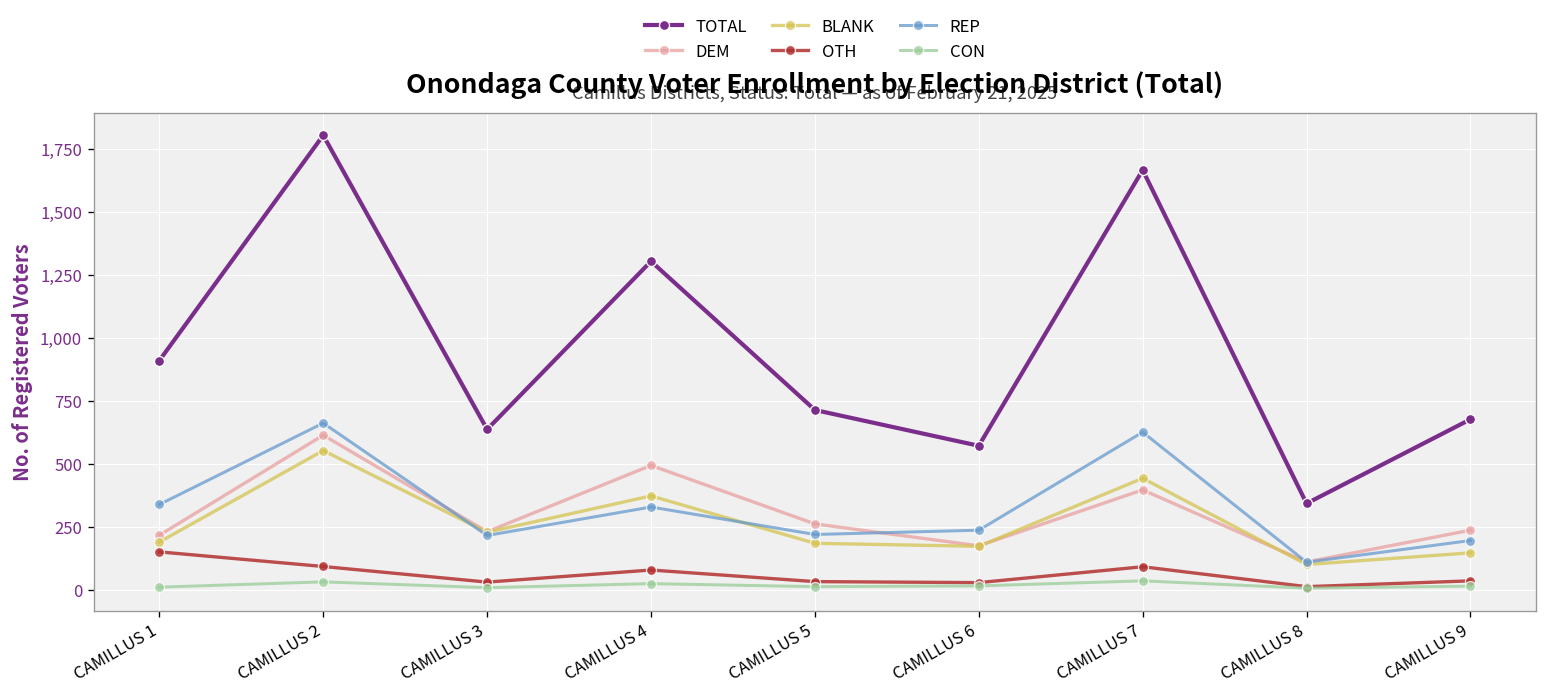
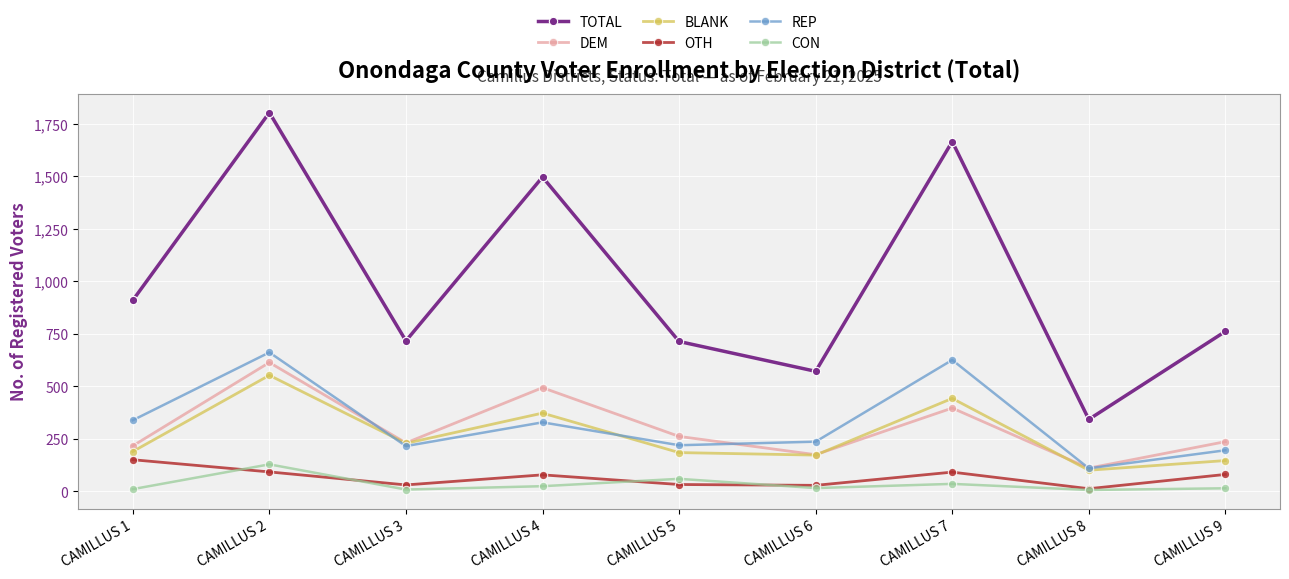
  {
    "TOTAL": {
      "CAMILLUS 1": "910",
      "CAMILLUS 2": "1,800",
-     "CAMILLUS 3": "640",
-     "CAMILLUS 4": "1,300",
+     "CAMILLUS 3": "720",
+     "CAMILLUS 4": "1,500",
      "CAMILLUS 5": "710",
      "CAMILLUS 6": "570",
      "CAMILLUS 7": "1,670",
      "CAMILLUS 8": "340",
-     "CAMILLUS 9": "680"
+     "CAMILLUS 9": "760"
    },
    "DEM": {
      "CAMILLUS 1": "220",
      "CAMILLUS 2": "610",
      "CAMILLUS 4": "490",
      "CAMILLUS 5": "260",
      "CAMILLUS 7": "400",
      "CAMILLUS 9": "240"
    },
    "BLANK": {
      "CAMILLUS 1": "190",
      "CAMILLUS 2": "550",
      "CAMILLUS 4": "370",
      "CAMILLUS 5": "190",
      "CAMILLUS 7": "440",
      "CAMILLUS 9": "150"
    },
    "OTH": {
      "CAMILLUS 1": "150",
      "CAMILLUS 2": "90",
      "CAMILLUS 3": "30",
      "CAMILLUS 4": "80",
      "CAMILLUS 5": "30",
      "CAMILLUS 6": "30",
      "CAMILLUS 7": "90",
-     "CAMILLUS 9": "40"
+     "CAMILLUS 9": "80"
    },
    "REP": {
      "CAMILLUS 1": "340",
      "CAMILLUS 2": "660",
      "CAMILLUS 3": "220",
      "CAMILLUS 4": "330",
      "CAMILLUS 5": "220",
      "CAMILLUS 6": "240",
      "CAMILLUS 7": "630",
      "CAMILLUS 9": "200"
    },
    "CON": {
      "CAMILLUS 1": "10",
-     "CAMILLUS 2": "30",
+     "CAMILLUS 2": "130",
      "CAMILLUS 3": "10",
      "CAMILLUS 4": "30",
-     "CAMILLUS 5": "10",
+     "CAMILLUS 5": "60",
      "CAMILLUS 6": "20",
      "CAMILLUS 7": "40",
      "CAMILLUS 9": "20"
    }
  }
